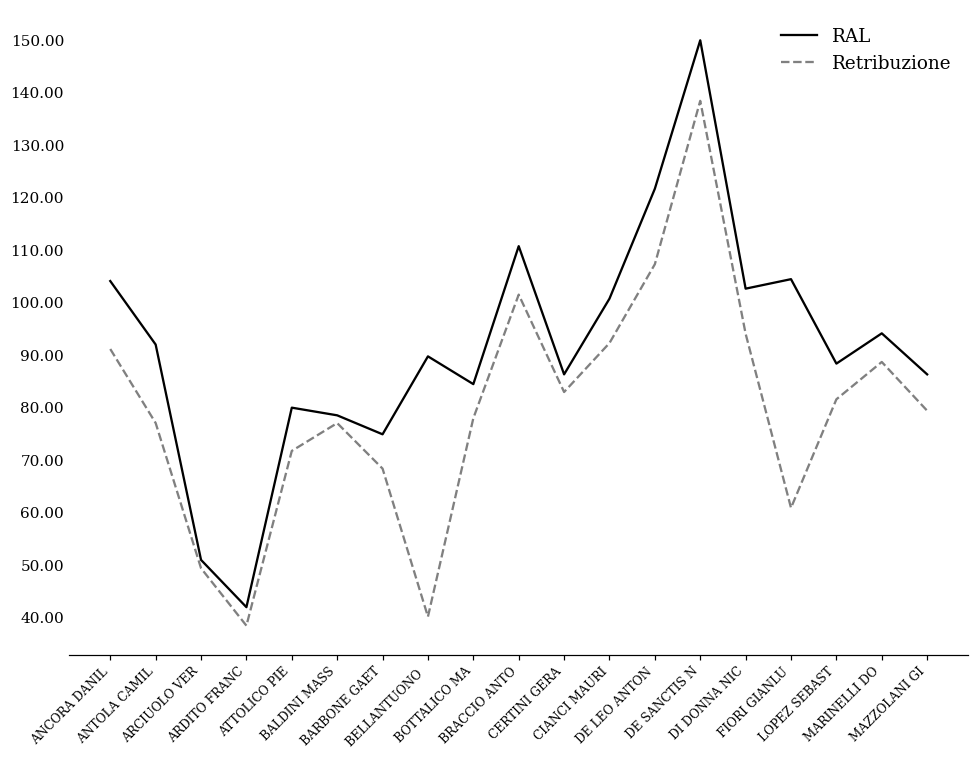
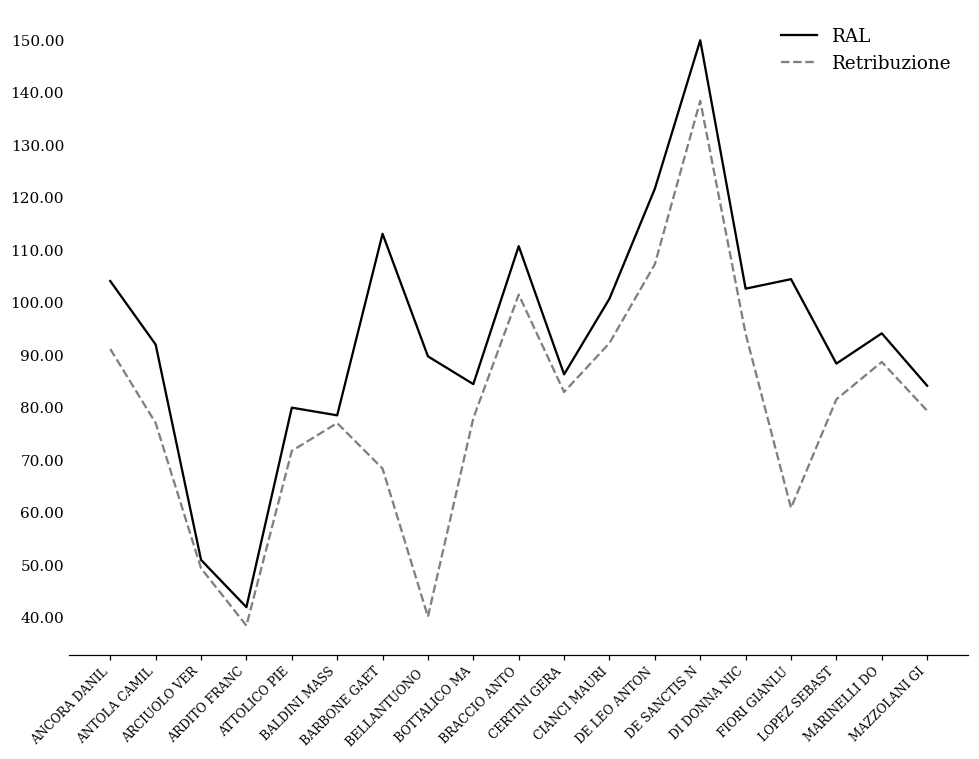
  {
    "RAL": {
      "ANCORA DANIL": 104,
      "ANTOLA CAMIL": 92,
      "ARCIUOLO VER": 51,
      "ARDITO FRANC": 42,
      "ATTOLICO PIE": 80,
      "BALDINI MASS": 79,
-     "BARBONE GAET": 75,
+     "BARBONE GAET": 113,
      "BELLANTUONO": 90,
      "BOTTALICO MA": 84,
      "BRACCIO ANTO": 111,
      "CERTINI GERA": 86,
      "CIANCI MAURI": 101,
      "DE LEO ANTON": 122,
      "DE SANCTIS N": 150,
      "DI DONNA NIC": 103,
      "FIORI GIANLU": 104,
      "LOPEZ SEBAST": 88,
      "MARINELLI DO": 94,
-     "MAZZOLANI GI": 86
+     "MAZZOLANI GI": 84
    },
    "Retribuzione": {
      "ANCORA DANIL": 91,
      "ANTOLA CAMIL": 77,
      "ARCIUOLO VER": 49,
      "ARDITO FRANC": 38,
      "ATTOLICO PIE": 72,
      "BALDINI MASS": 77,
      "BARBONE GAET": 68,
      "BELLANTUONO": 40,
      "BOTTALICO MA": 78,
      "BRACCIO ANTO": 102,
      "CERTINI GERA": 83,
      "CIANCI MAURI": 92,
      "DE LEO ANTON": 107,
      "DE SANCTIS N": 138,
      "DI DONNA NIC": 94,
      "FIORI GIANLU": 61,
      "LOPEZ SEBAST": 82,
      "MARINELLI DO": 89,
      "MAZZOLANI GI": 79
    }
  }
